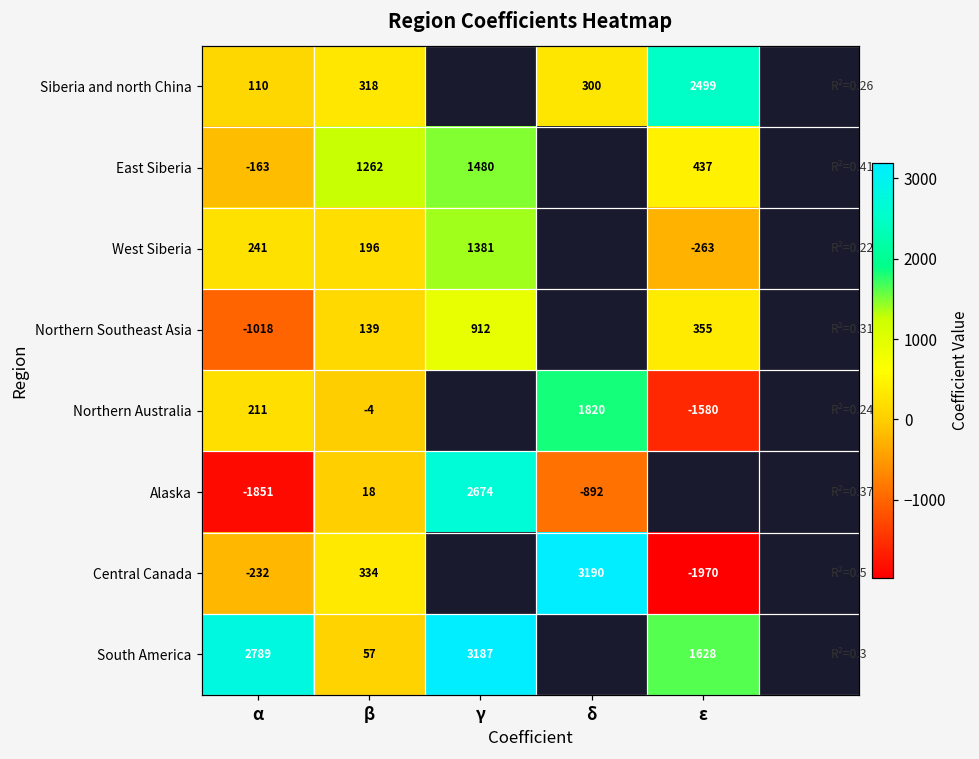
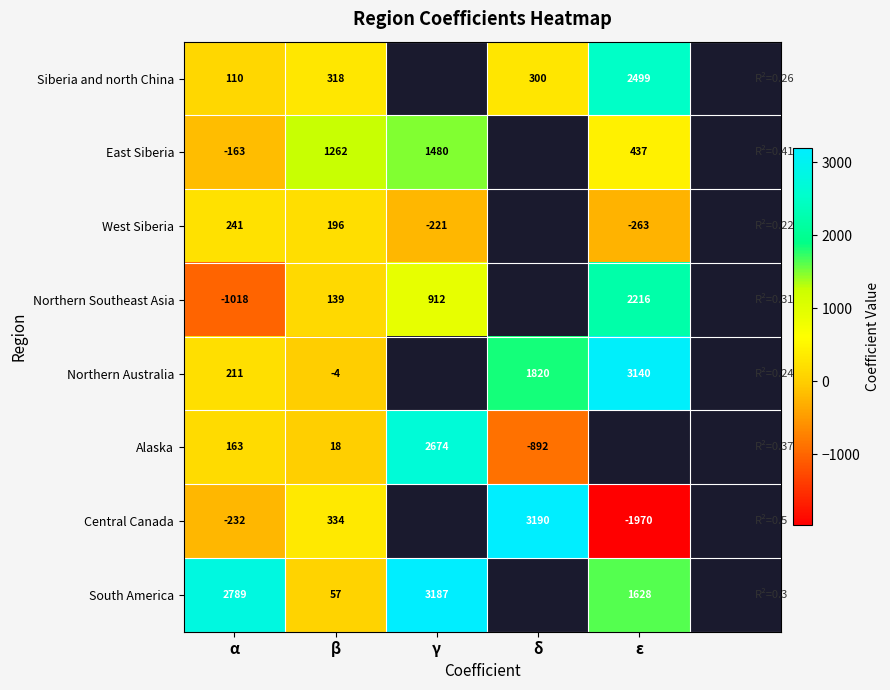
  {
    "Siberia and north China": {
      "α": 110,
      "β": 318,
      "δ": 300,
      "ε": 2499
    },
    "East Siberia": {
      "α": -163,
      "β": 1262,
      "γ": 1480,
      "ε": 437
    },
    "West Siberia": {
      "α": 241,
      "β": 196,
-     "γ": 1381,
+     "γ": -221,
      "ε": -263
    },
    "Northern Southeast Asia": {
      "α": -1018,
      "β": 139,
      "γ": 912,
-     "ε": 355
+     "ε": 2216
    },
    "Northern Australia": {
      "α": 211,
      "β": -4,
      "δ": 1820,
-     "ε": -1580
+     "ε": 3140
    },
    "Alaska": {
-     "α": -1851,
+     "α": 163,
      "β": 18,
      "γ": 2674,
      "δ": -892
    },
    "Central Canada": {
      "α": -232,
      "β": 334,
      "δ": 3190,
      "ε": -1970
    },
    "South America": {
      "α": 2789,
      "β": 57,
      "γ": 3187,
      "ε": 1628
    }
  }
